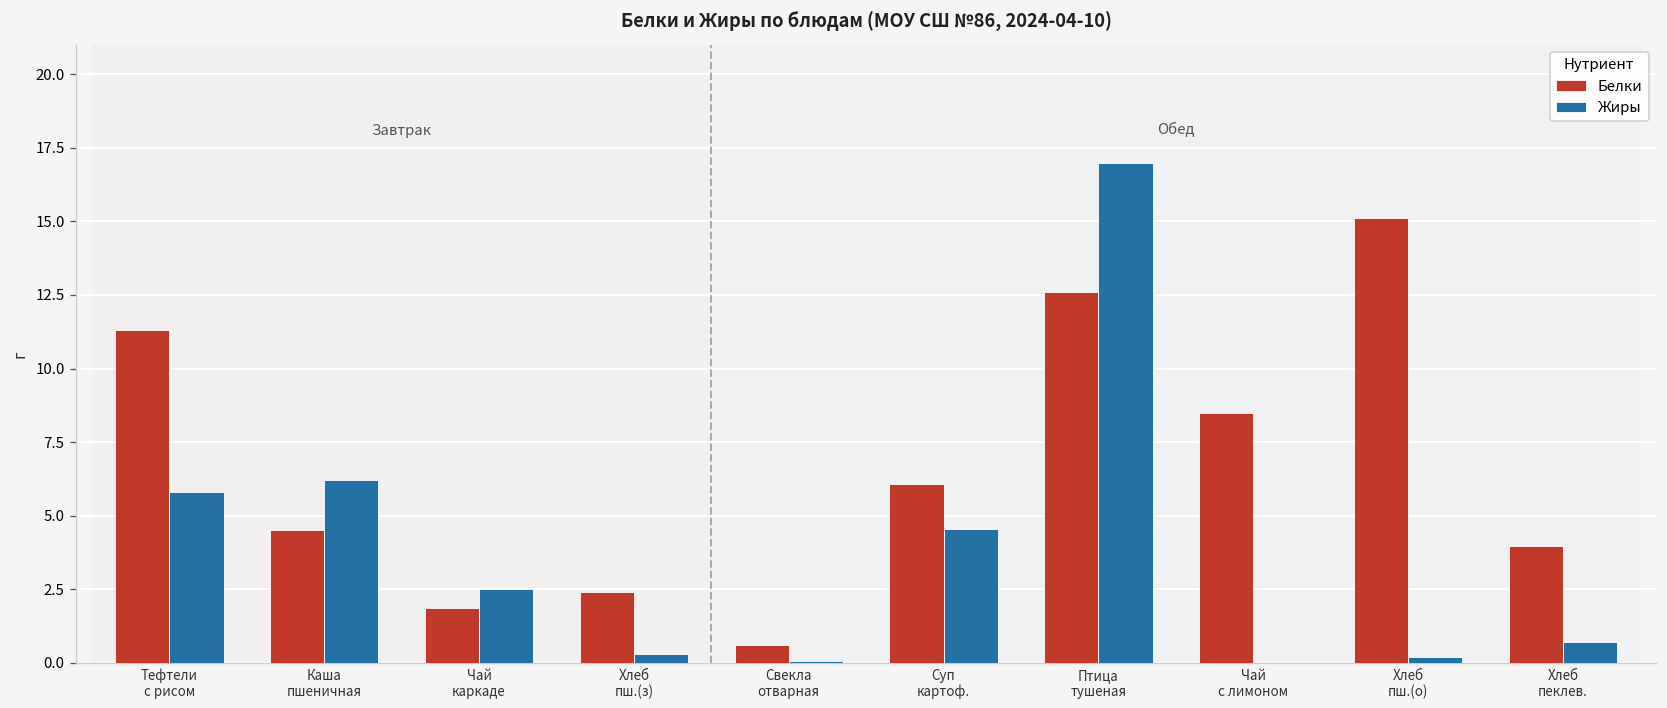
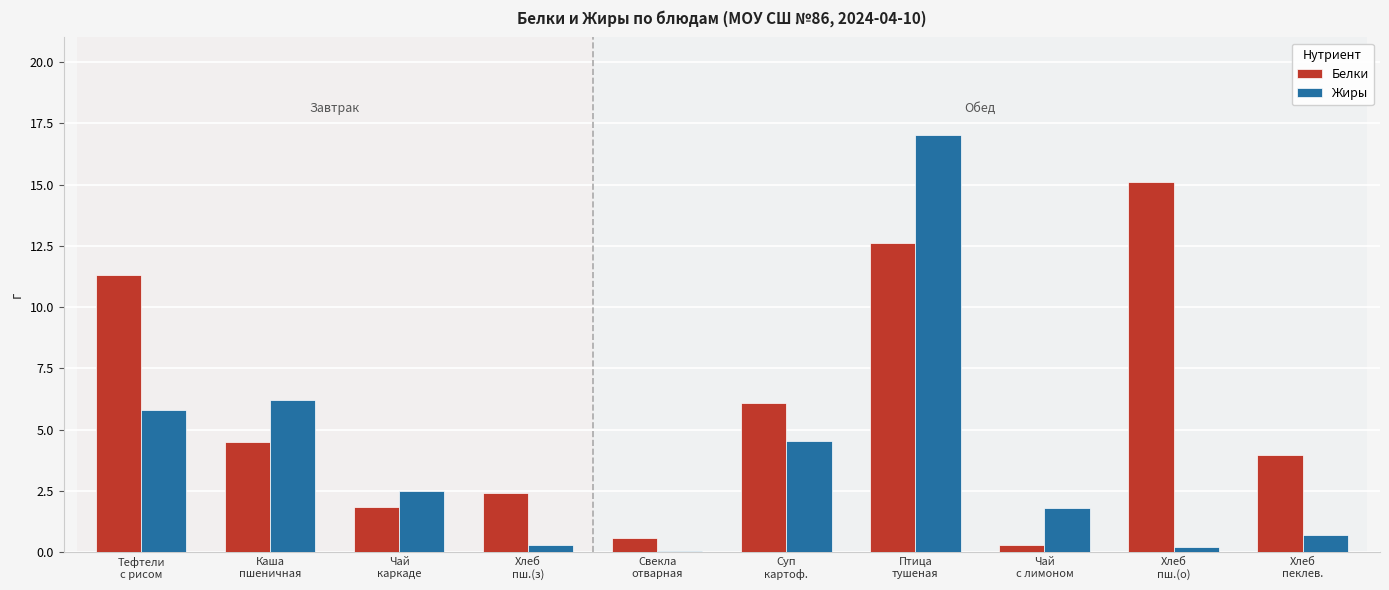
  {
    "Белки": {
      "Тефтели с рисом": 11.3,
      "Каша пшеничная": 4.5,
      "Чай каркаде": 1.9,
      "Хлеб пш.(з)": 2.4,
      "Свекла отварная": 0.6,
      "Суп картоф.": 6.1,
      "Птица тушеная": 12.6,
-     "Чай с лимоном": 8.5,
+     "Чай с лимоном": 0.3,
      "Хлеб пш.(о)": 15.1,
      "Хлеб пеклев.": 4.0
    },
    "Жиры": {
      "Тефтели с рисом": 5.8,
      "Каша пшеничная": 6.2,
      "Чай каркаде": 2.5,
      "Хлеб пш.(з)": 0.3,
      "Суп картоф.": 4.6,
      "Птица тушеная": 17.0,
-     "Чай с лимоном": 0.0,
+     "Чай с лимоном": 1.8,
      "Хлеб пш.(о)": 0.2,
      "Хлеб пеклев.": 0.7
    }
  }
